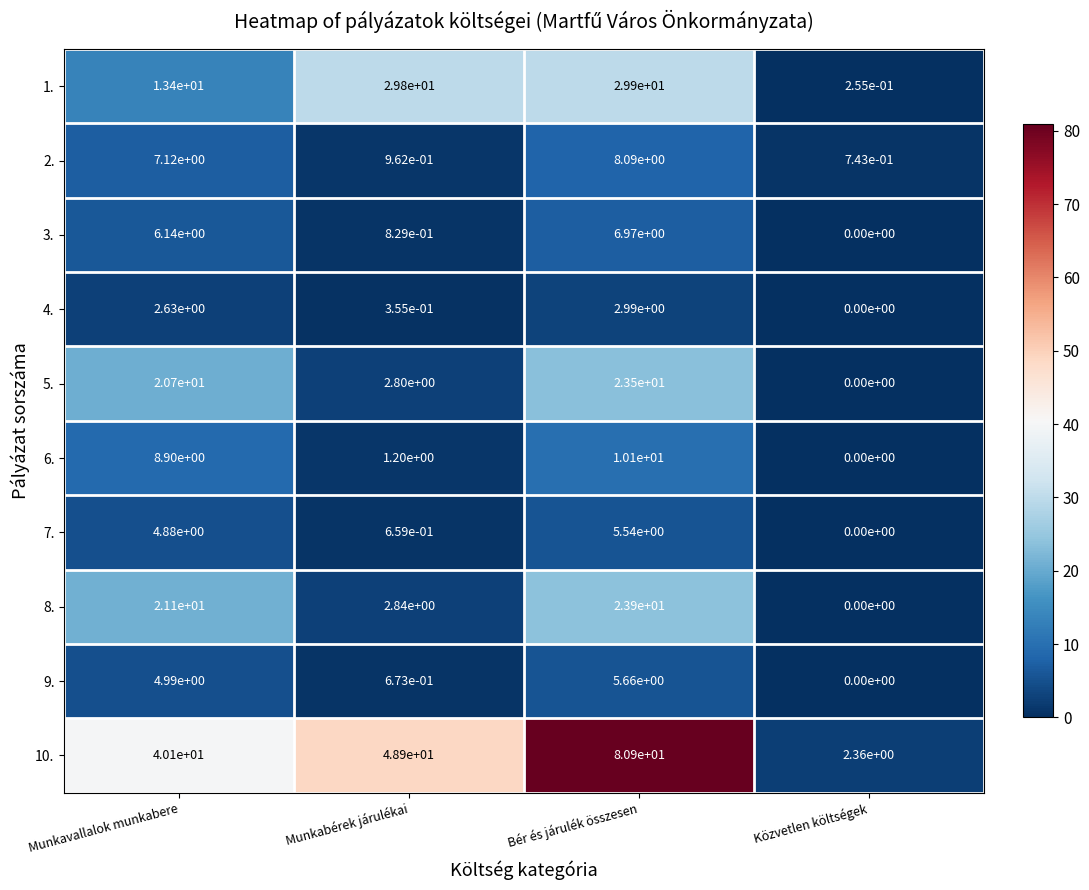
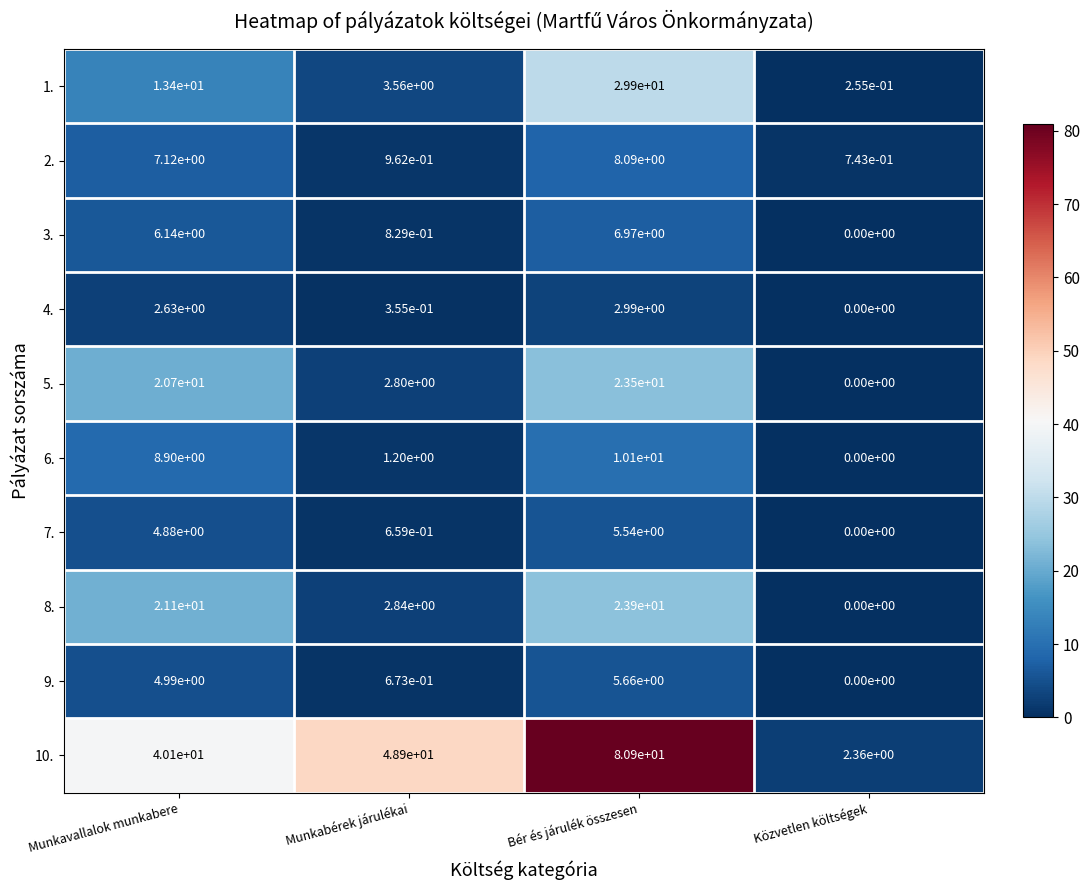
  {
    "1.": {
      "Munkavallalok munkabere": "1.34e+01",
-     "Munkabérek járulékai": "2.98e+01",
+     "Munkabérek járulékai": "3.56e+00",
      "Bér és járulék összesen": "2.99e+01",
      "Közvetlen költségek": "2.55e-01"
    },
    "2.": {
      "Munkavallalok munkabere": "7.12e+00",
      "Munkabérek járulékai": "9.62e-01",
      "Bér és járulék összesen": "8.09e+00",
      "Közvetlen költségek": "7.43e-01"
    },
    "3.": {
      "Munkavallalok munkabere": "6.14e+00",
      "Munkabérek járulékai": "8.29e-01",
      "Bér és járulék összesen": "6.97e+00",
      "Közvetlen költségek": "0.00e+00"
    },
    "4.": {
      "Munkavallalok munkabere": "2.63e+00",
      "Munkabérek járulékai": "3.55e-01",
      "Bér és járulék összesen": "2.99e+00",
      "Közvetlen költségek": "0.00e+00"
    },
    "5.": {
      "Munkavallalok munkabere": "2.07e+01",
      "Munkabérek járulékai": "2.80e+00",
      "Bér és járulék összesen": "2.35e+01",
      "Közvetlen költségek": "0.00e+00"
    },
    "6.": {
      "Munkavallalok munkabere": "8.90e+00",
      "Munkabérek járulékai": "1.20e+00",
      "Bér és járulék összesen": "1.01e+01",
      "Közvetlen költségek": "0.00e+00"
    },
    "7.": {
      "Munkavallalok munkabere": "4.88e+00",
      "Munkabérek járulékai": "6.59e-01",
      "Bér és járulék összesen": "5.54e+00",
      "Közvetlen költségek": "0.00e+00"
    },
    "8.": {
      "Munkavallalok munkabere": "2.11e+01",
      "Munkabérek járulékai": "2.84e+00",
      "Bér és járulék összesen": "2.39e+01",
      "Közvetlen költségek": "0.00e+00"
    },
    "9.": {
      "Munkavallalok munkabere": "4.99e+00",
      "Munkabérek járulékai": "6.73e-01",
      "Bér és járulék összesen": "5.66e+00",
      "Közvetlen költségek": "0.00e+00"
    },
    "10.": {
      "Munkavallalok munkabere": "4.01e+01",
      "Munkabérek járulékai": "4.89e+01",
      "Bér és járulék összesen": "8.09e+01",
      "Közvetlen költségek": "2.36e+00"
    }
  }
